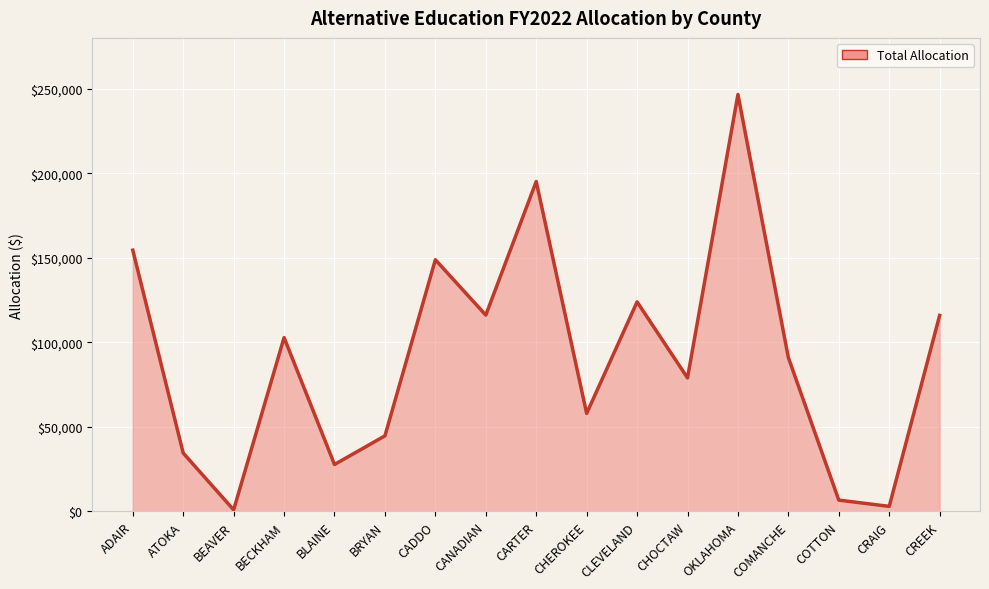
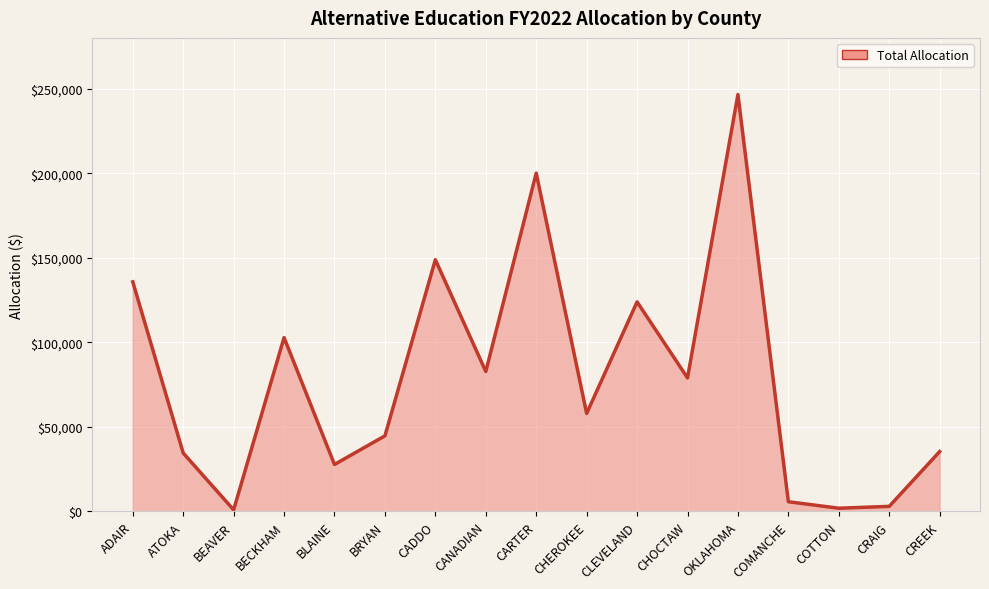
  {
-   "ADAIR": "$155,000",
+   "ADAIR": "$136,000",
    "ATOKA": "$35,000",
    "BEAVER": "$1,000",
    "BECKHAM": "$103,000",
    "BLAINE": "$28,000",
    "BRYAN": "$45,000",
    "CADDO": "$149,000",
-   "CANADIAN": "$116,000",
-   "CARTER": "$195,000",
+   "CANADIAN": "$83,000",
+   "CARTER": "$200,000",
    "CHEROKEE": "$58,000",
    "CLEVELAND": "$124,000",
    "CHOCTAW": "$79,000",
    "OKLAHOMA": "$247,000",
-   "COMANCHE": "$91,000",
-   "COTTON": "$7,000",
+   "COMANCHE": "$6,000",
+   "COTTON": "$2,000",
    "CRAIG": "$3,000",
-   "CREEK": "$116,000"
+   "CREEK": "$35,000"
  }
